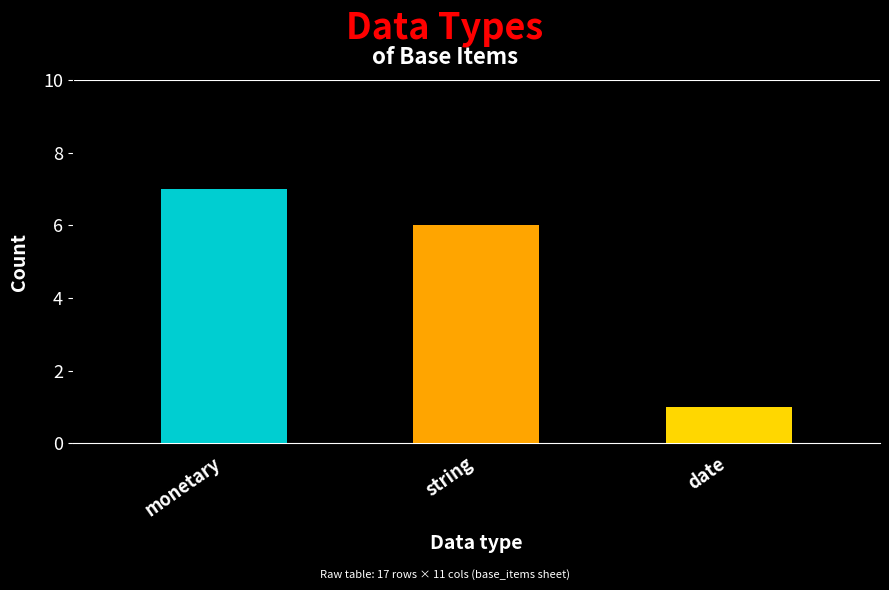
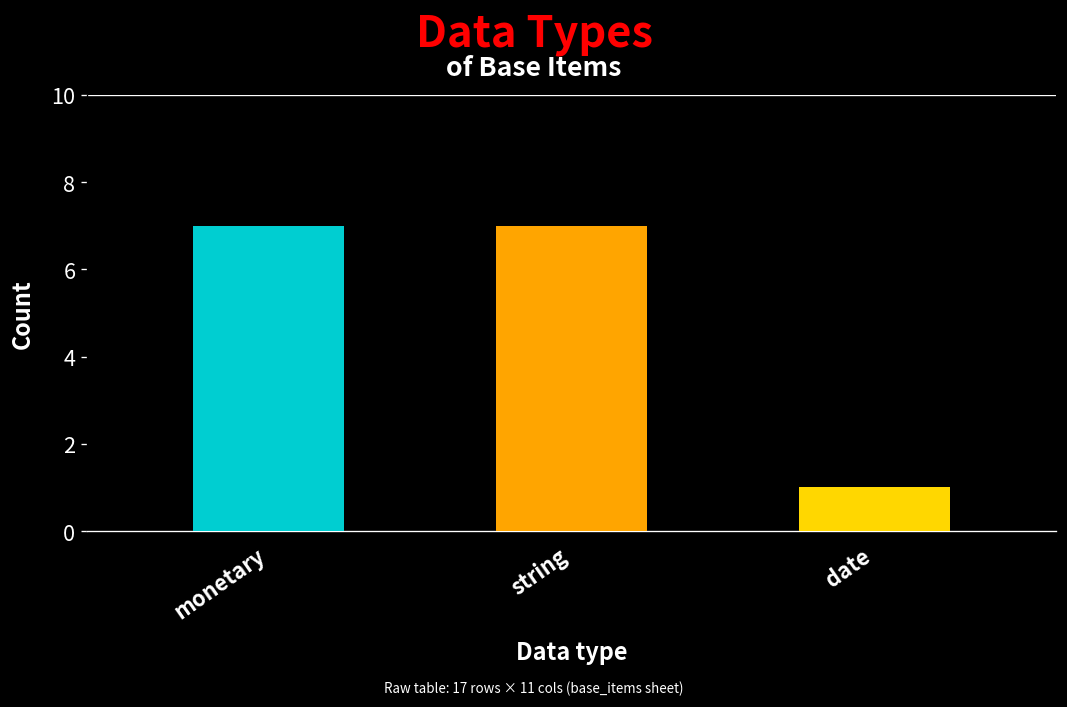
  {
    "monetary": 7,
-   "string": 6,
+   "string": 7,
    "date": 1
  }
